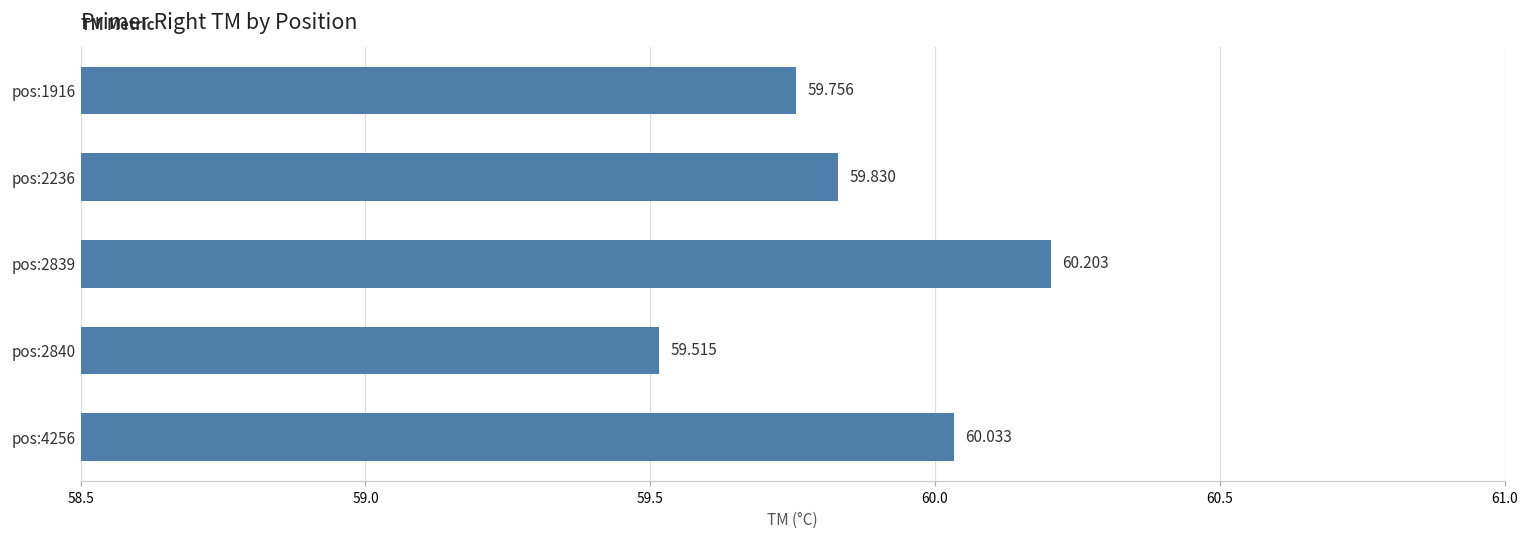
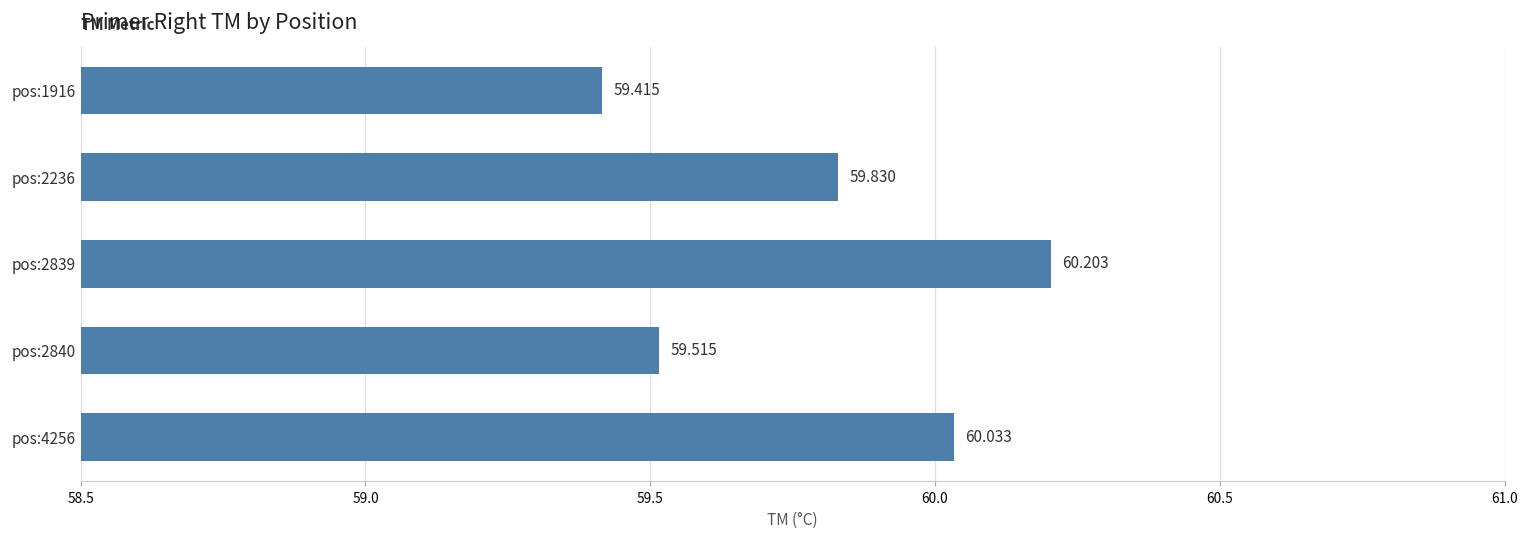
  {
-   "pos:1916": 59.756,
+   "pos:1916": 59.415,
    "pos:2236": 59.830,
    "pos:2839": 60.203,
    "pos:2840": 59.515,
    "pos:4256": 60.033
  }
